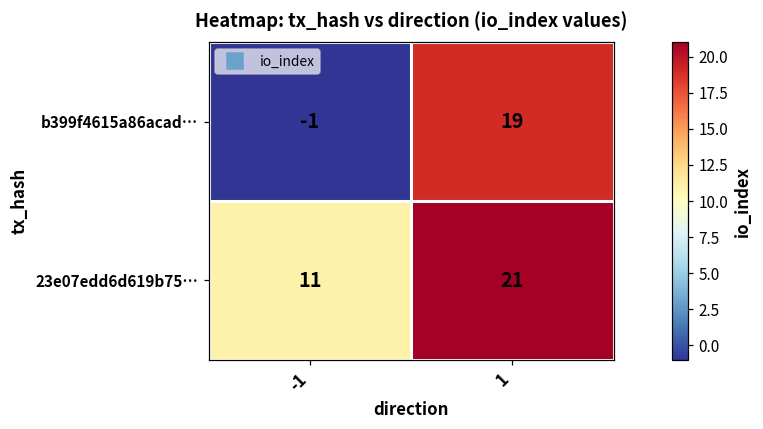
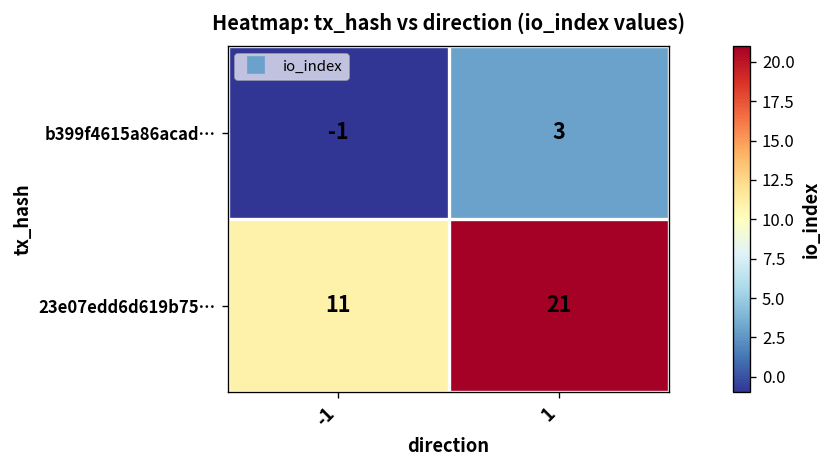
  {
    "b399f4615a86acad…": {
      "-1": -1,
-     "1": 19
+     "1": 3
    },
    "23e07edd6d619b75…": {
      "-1": 11,
      "1": 21
    }
  }
